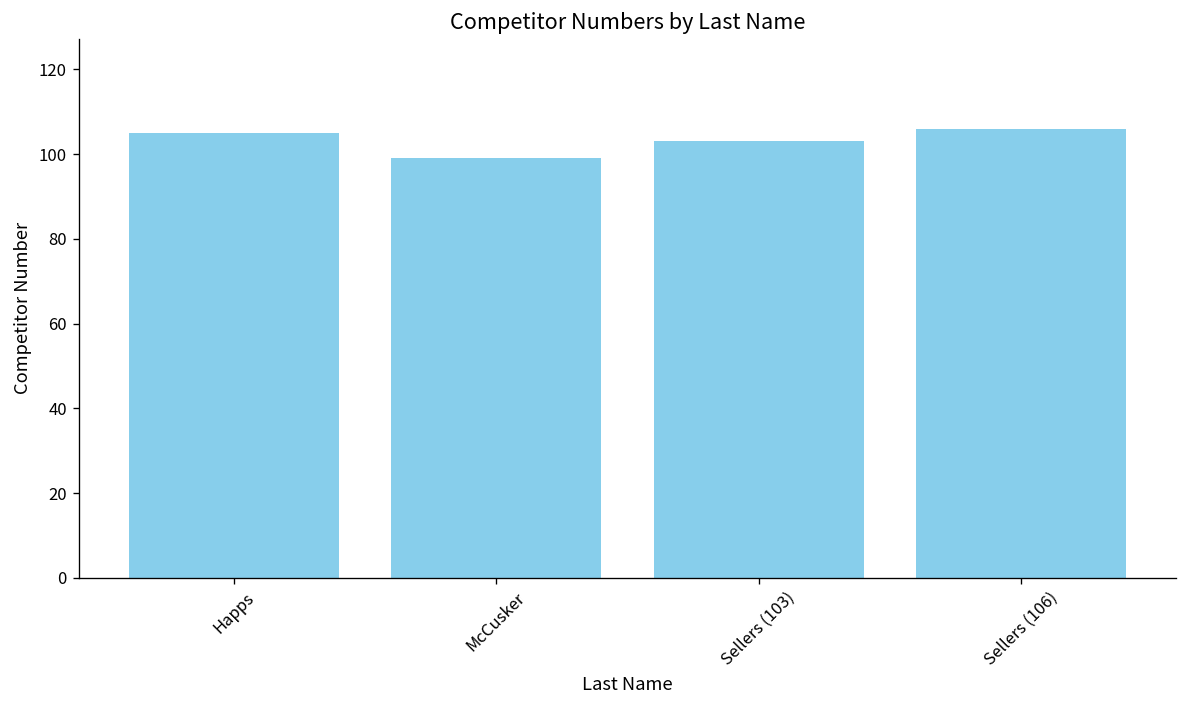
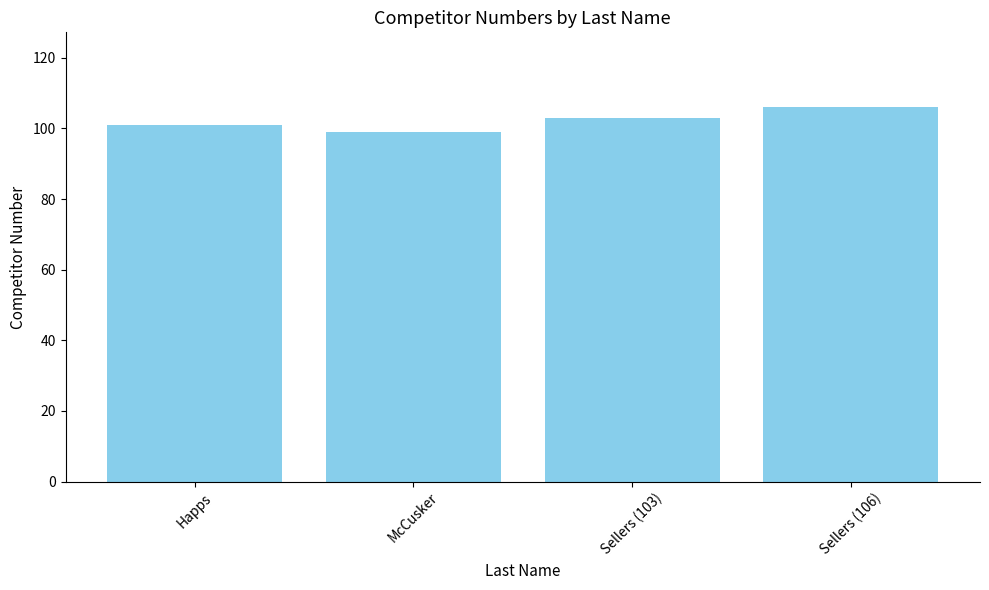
  {
-   "Happs": 105,
+   "Happs": 101,
    "McCusker": 99,
    "Sellers (103)": 103,
    "Sellers (106)": 106
  }
